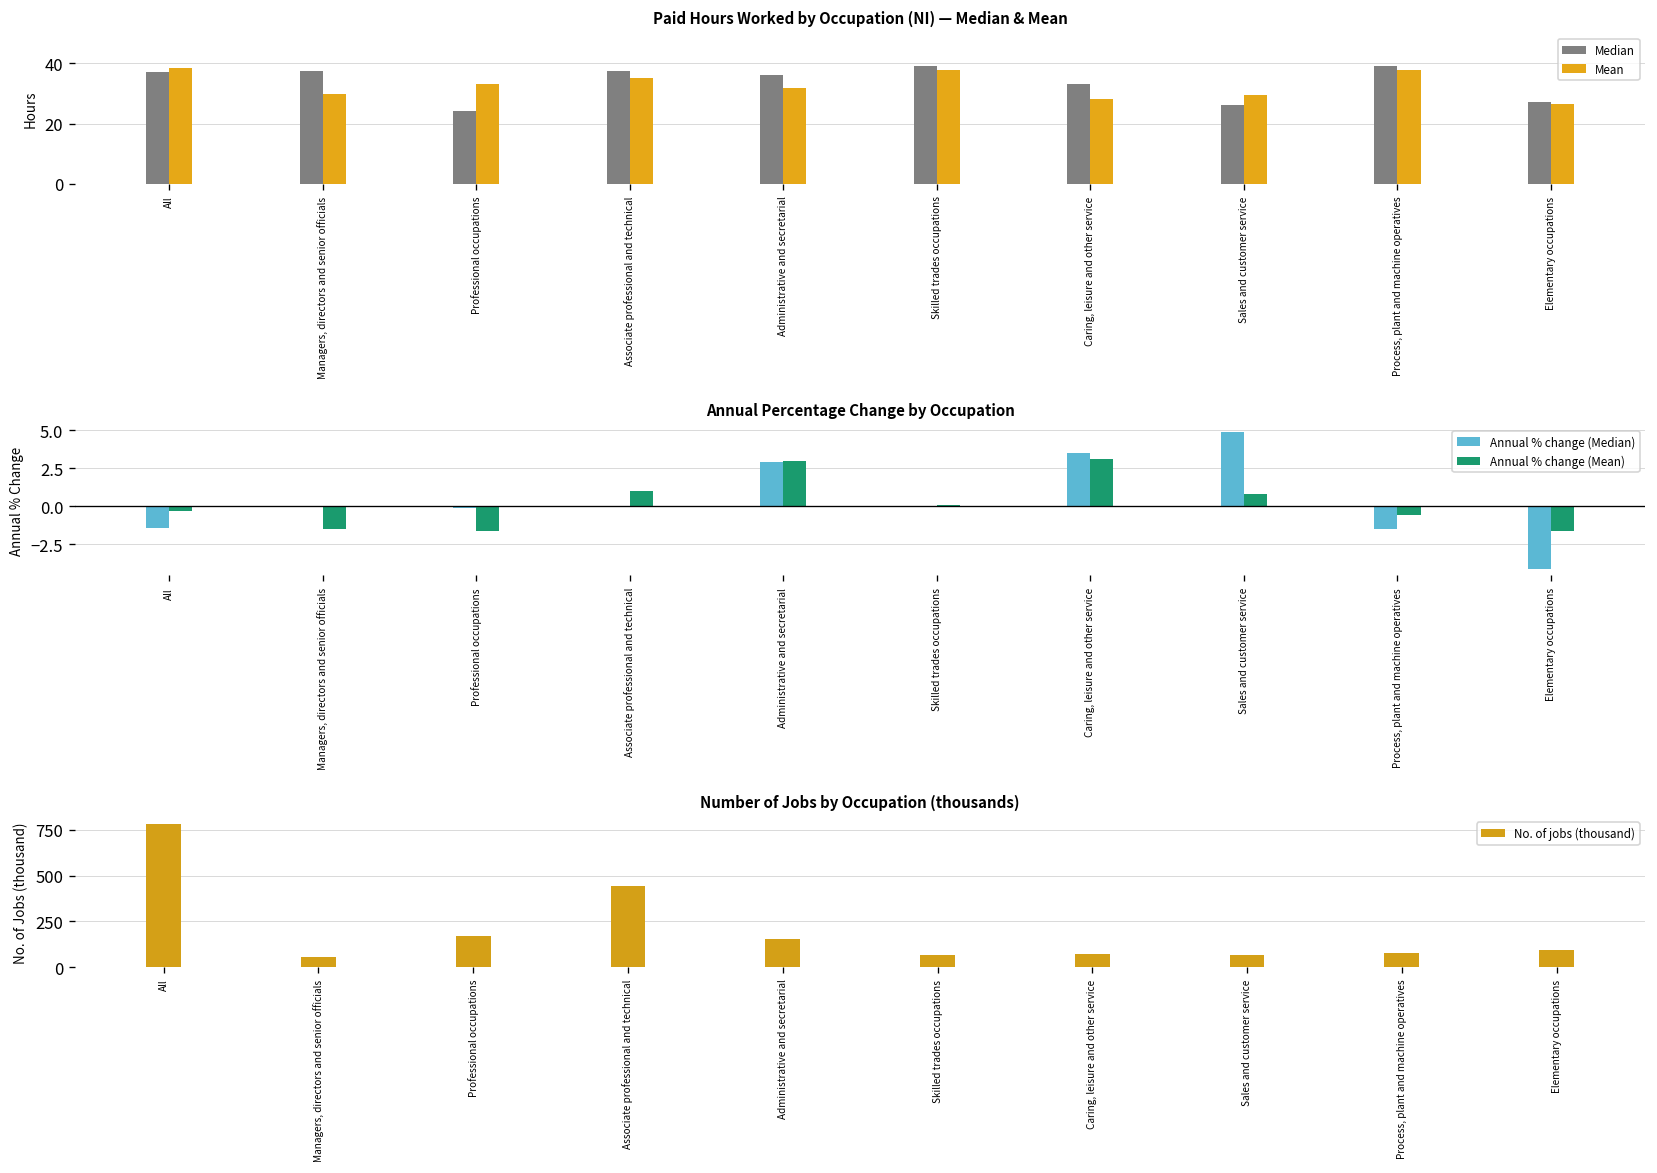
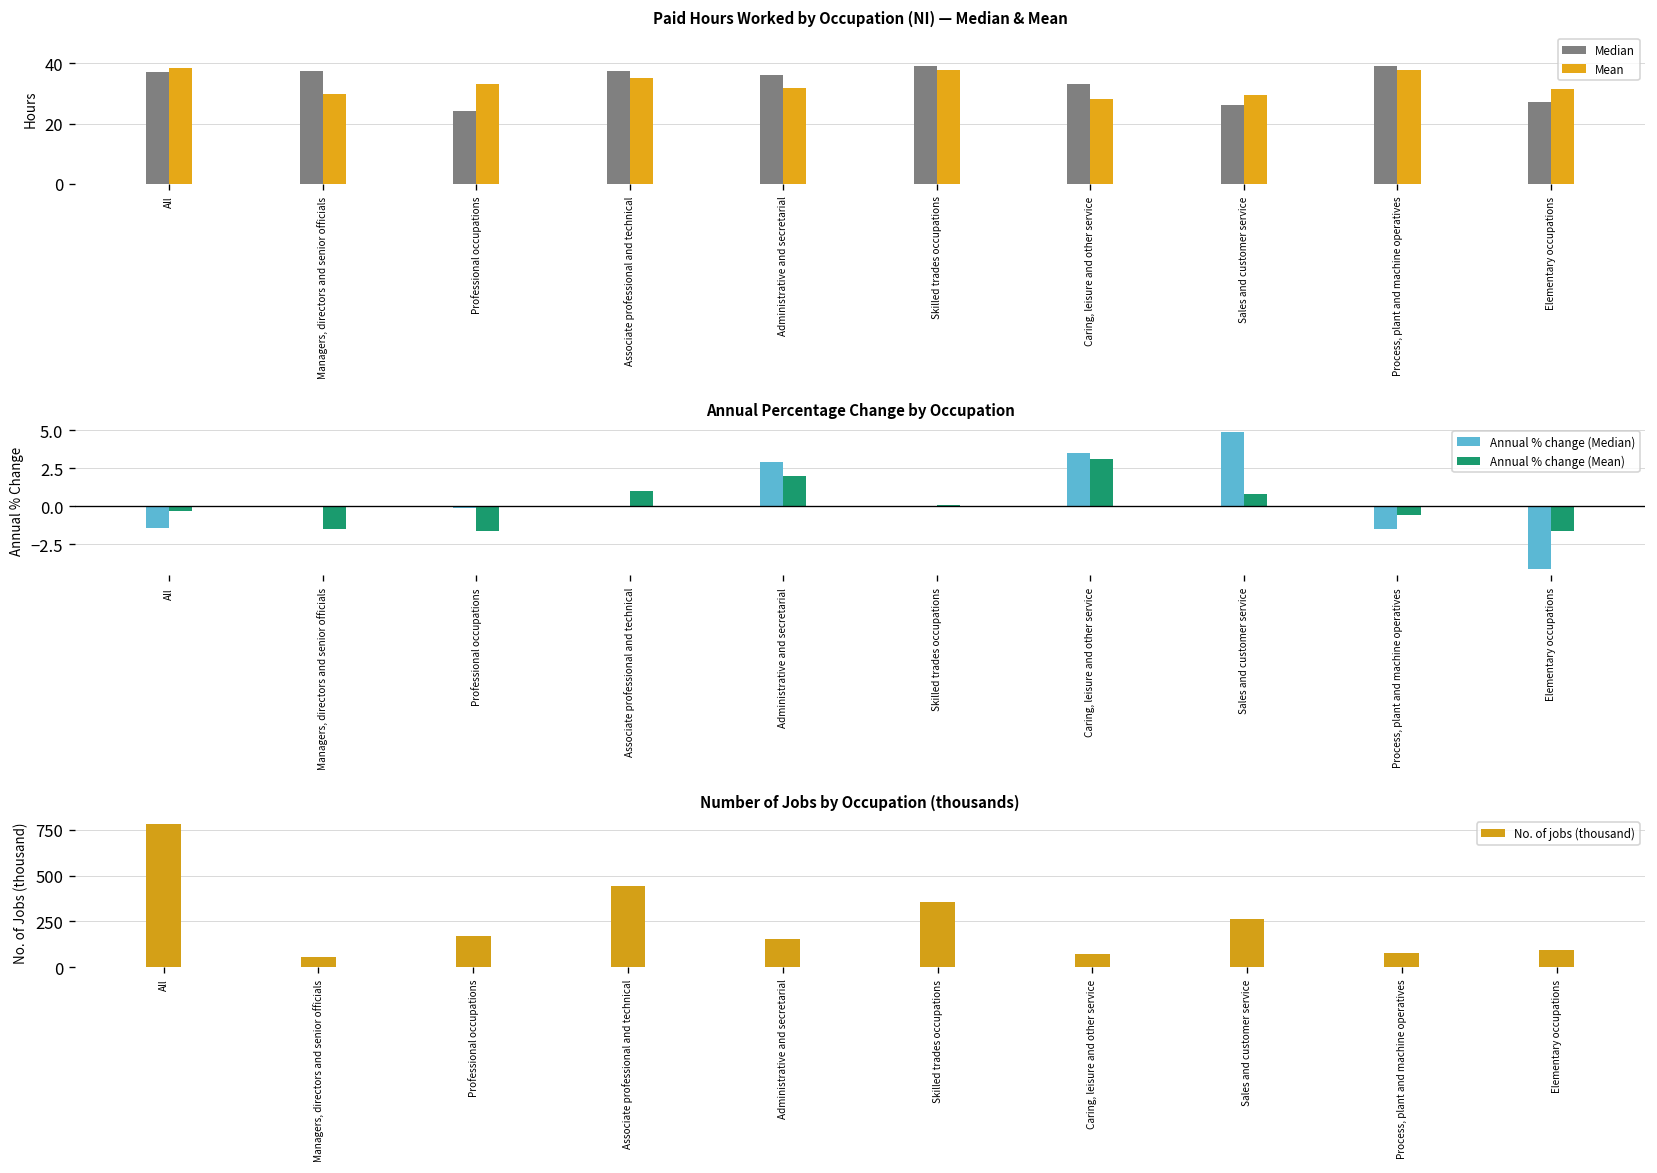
  {
    "Paid Hours Worked by Occupation (NI) — Median & Mean": {
      "Median": {
        "All": 37,
        "Managers, directors and senior officials": 38,
        "Professional occupations": 24,
        "Associate professional and technical": 38,
        "Administrative and secretarial": 36,
        "Skilled trades occupations": 39,
        "Caring, leisure and other service": 33,
        "Sales and customer service": 26,
        "Process, plant and machine operatives": 39,
        "Elementary occupations": 27
      },
      "Mean": {
        "All": 38,
        "Managers, directors and senior officials": 30,
        "Professional occupations": 33,
        "Associate professional and technical": 35,
        "Administrative and secretarial": 32,
        "Skilled trades occupations": 38,
        "Caring, leisure and other service": 28,
        "Sales and customer service": 30,
        "Process, plant and machine operatives": 38,
-       "Elementary occupations": 27
+       "Elementary occupations": 31
      }
    },
    "Annual Percentage Change by Occupation": {
      "Annual % change (Median)": {
        "All": -1.4,
        "Managers, directors and senior officials": 0,
        "Associate professional and technical": 0,
        "Administrative and secretarial": 3,
        "Skilled trades occupations": 0,
        "Caring, leisure and other service": 3.5,
        "Sales and customer service": 5,
        "Process, plant and machine operatives": -1.5,
        "Elementary occupations": -4
      },
      "Annual % change (Mean)": {
        "All": -0.3,
        "Managers, directors and senior officials": -1.5,
        "Professional occupations": -1.6,
        "Associate professional and technical": 1,
-       "Administrative and secretarial": 3,
+       "Administrative and secretarial": 2,
        "Caring, leisure and other service": 3,
        "Sales and customer service": 0.8,
        "Process, plant and machine operatives": -0.6,
        "Elementary occupations": -1.6
      }
    },
    "Number of Jobs by Occupation (thousands)": {
      "All": 780,
      "Managers, directors and senior officials": 60,
      "Professional occupations": 170,
      "Associate professional and technical": 440,
      "Administrative and secretarial": 150,
-     "Skilled trades occupations": 70,
+     "Skilled trades occupations": 360,
      "Caring, leisure and other service": 70,
-     "Sales and customer service": 70,
+     "Sales and customer service": 260,
      "Process, plant and machine operatives": 80,
      "Elementary occupations": 90
    }
  }
